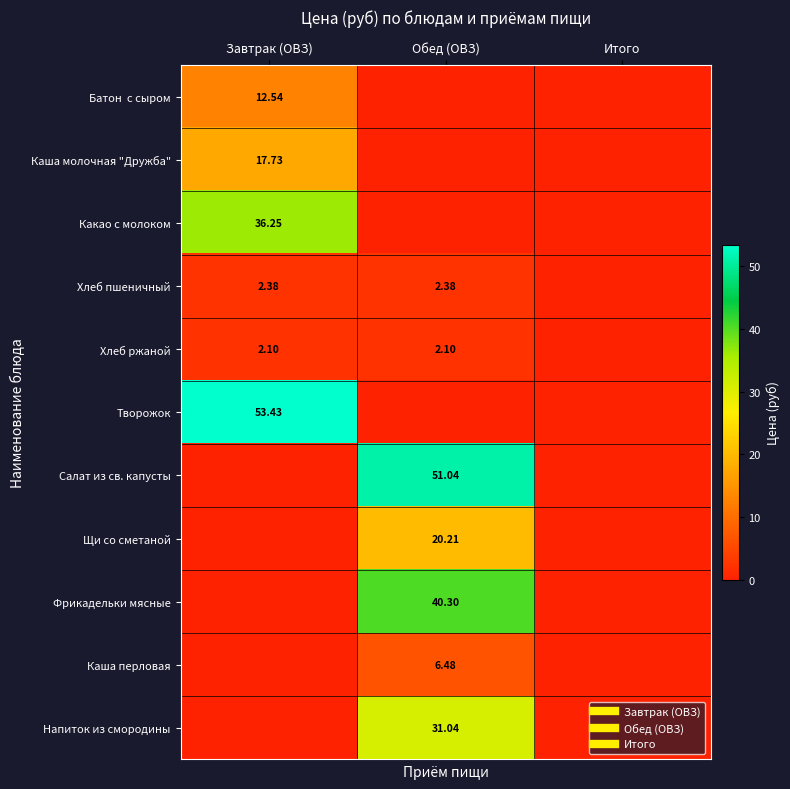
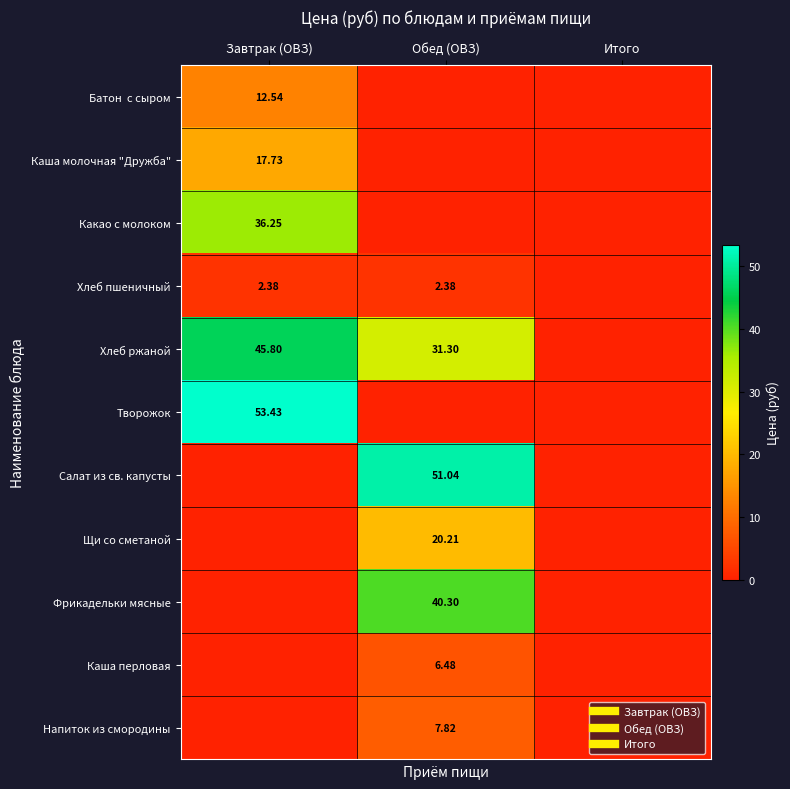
  {
    "Батон с сыром": {
      "Завтрак (ОВЗ)": 12.54
    },
    "Каша молочная \"Дружба\"": {
      "Завтрак (ОВЗ)": 17.73
    },
    "Какао с молоком": {
      "Завтрак (ОВЗ)": 36.25
    },
    "Хлеб пшеничный": {
      "Завтрак (ОВЗ)": 2.38,
      "Обед (ОВЗ)": 2.38
    },
    "Хлеб ржаной": {
-     "Завтрак (ОВЗ)": 2.10,
-     "Обед (ОВЗ)": 2.10
+     "Завтрак (ОВЗ)": 45.80,
+     "Обед (ОВЗ)": 31.30
    },
    "Творожок": {
      "Завтрак (ОВЗ)": 53.43
    },
    "Салат из св. капусты": {
      "Обед (ОВЗ)": 51.04
    },
    "Щи со сметаной": {
      "Обед (ОВЗ)": 20.21
    },
    "Фрикадельки мясные": {
      "Обед (ОВЗ)": 40.30
    },
    "Каша перловая": {
      "Обед (ОВЗ)": 6.48
    },
    "Напиток из смородины": {
-     "Обед (ОВЗ)": 31.04
+     "Обед (ОВЗ)": 7.82
    }
  }
